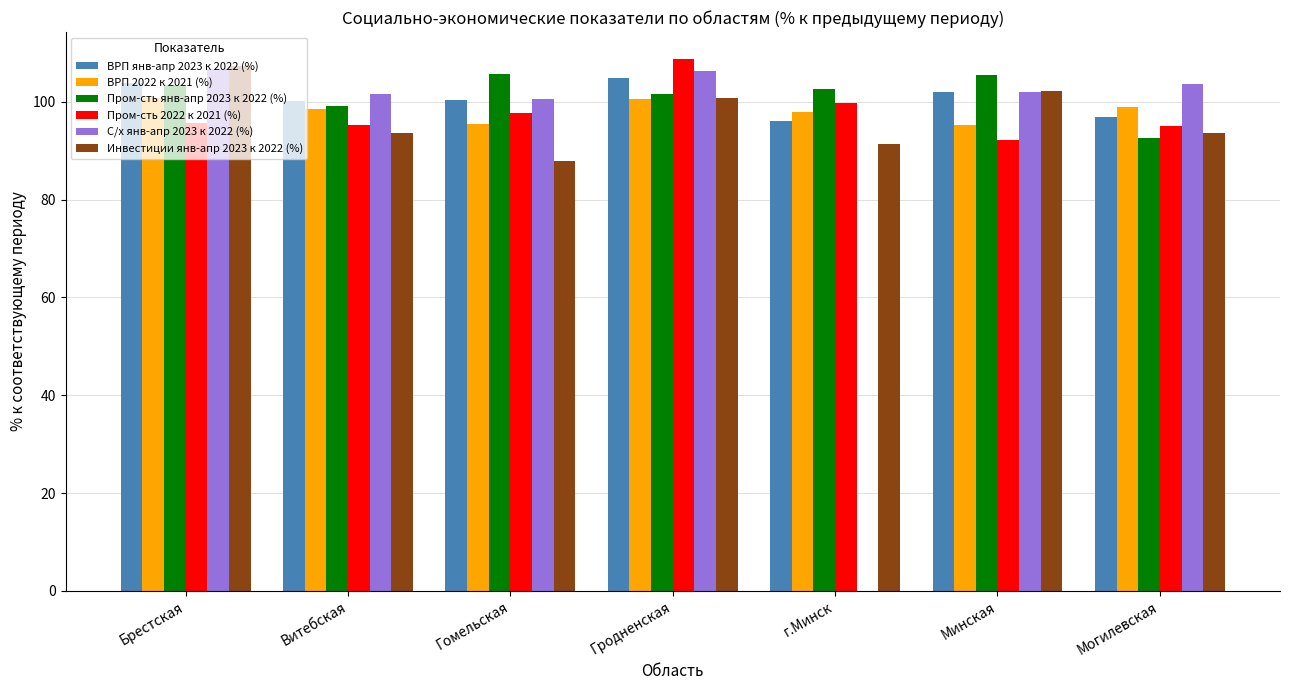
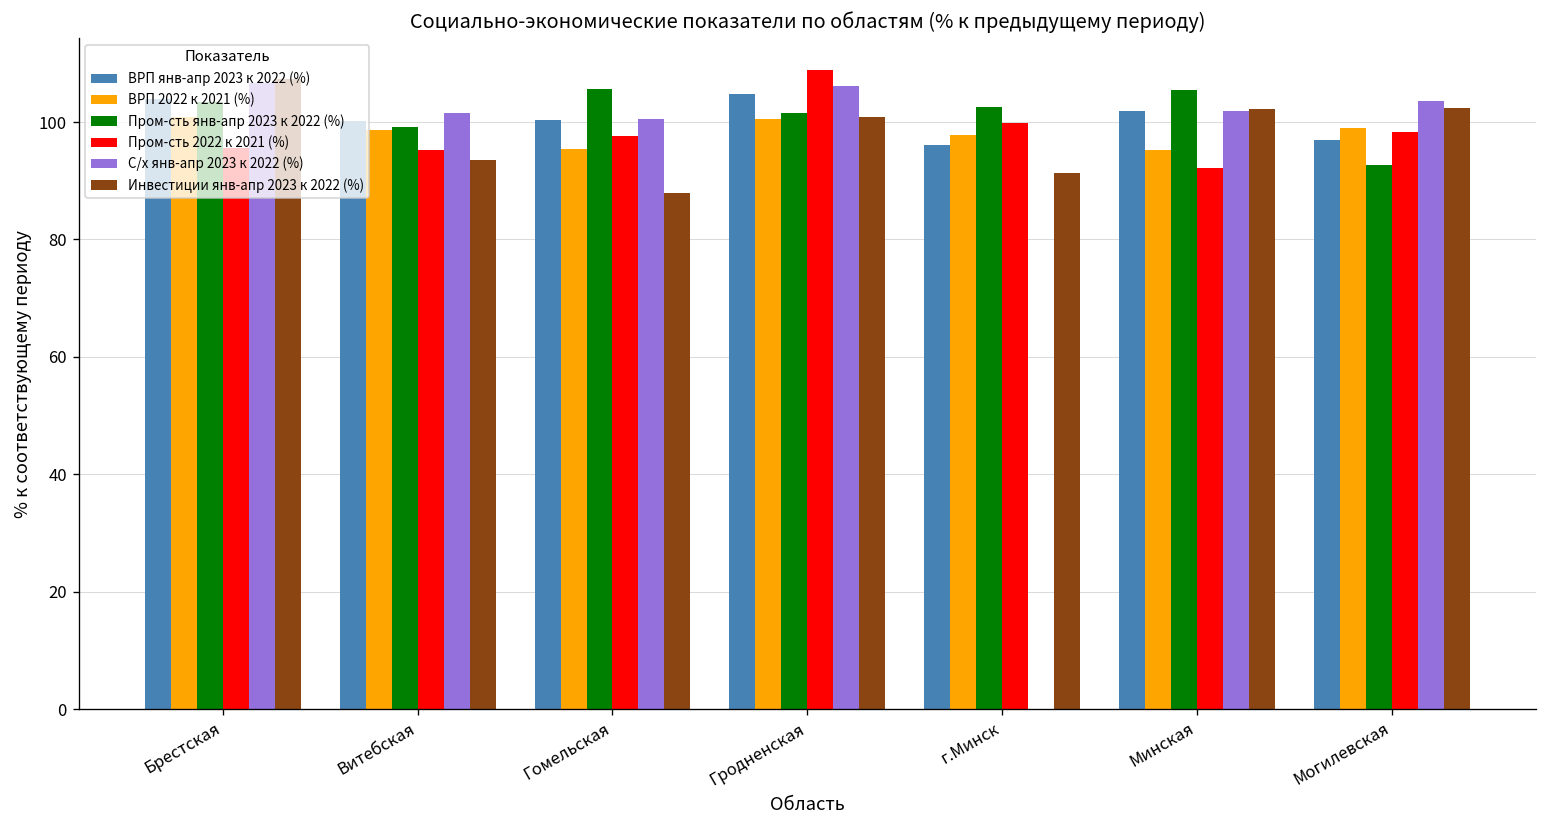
  {
    "ВРП янв-апр 2023 к 2022 (%)": {
      "Гомельская": 100,
      "Гродненская": 105,
      "г.Минск": 96,
      "Минская": 102,
      "Могилевская": 97
    },
    "ВРП 2022 к 2021 (%)": {
      "Витебская": 99,
      "Гомельская": 95,
      "Гродненская": 101,
      "г.Минск": 98,
      "Минская": 95,
      "Могилевская": 99
    },
    "Пром-сть янв-апр 2023 к 2022 (%)": {
      "Витебская": 99,
      "Гомельская": 106,
      "Гродненская": 102,
      "г.Минск": 103,
      "Минская": 105,
      "Могилевская": 93
    },
    "Пром-сть 2022 к 2021 (%)": {
      "Витебская": 95,
      "Гомельская": 98,
      "Гродненская": 109,
      "г.Минск": 100,
      "Минская": 92,
-     "Могилевская": 95
+     "Могилевская": 98
    },
    "Инвестиции янв-апр 2023 к 2022 (%)": {
      "Витебская": 94,
      "Гомельская": 88,
      "Гродненская": 101,
      "г.Минск": 91,
      "Минская": 102,
-     "Могилевская": 94
+     "Могилевская": 102
    }
  }
